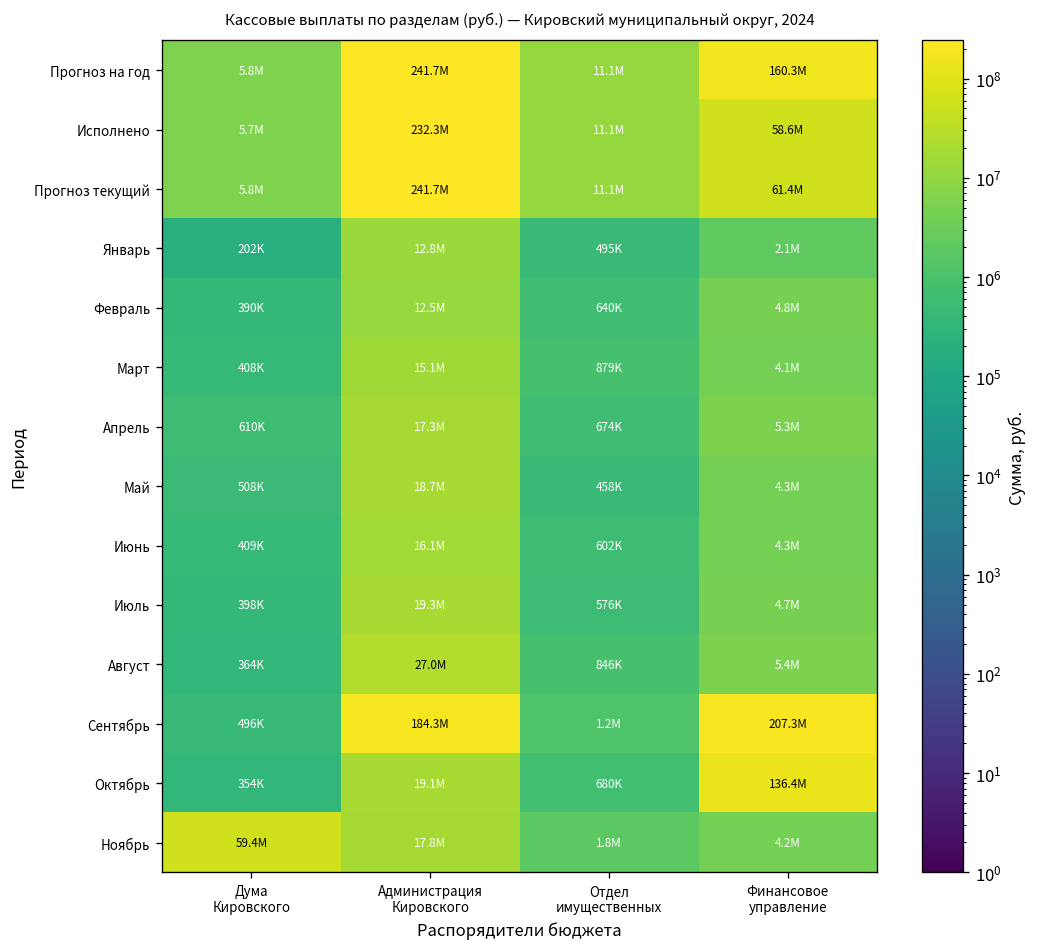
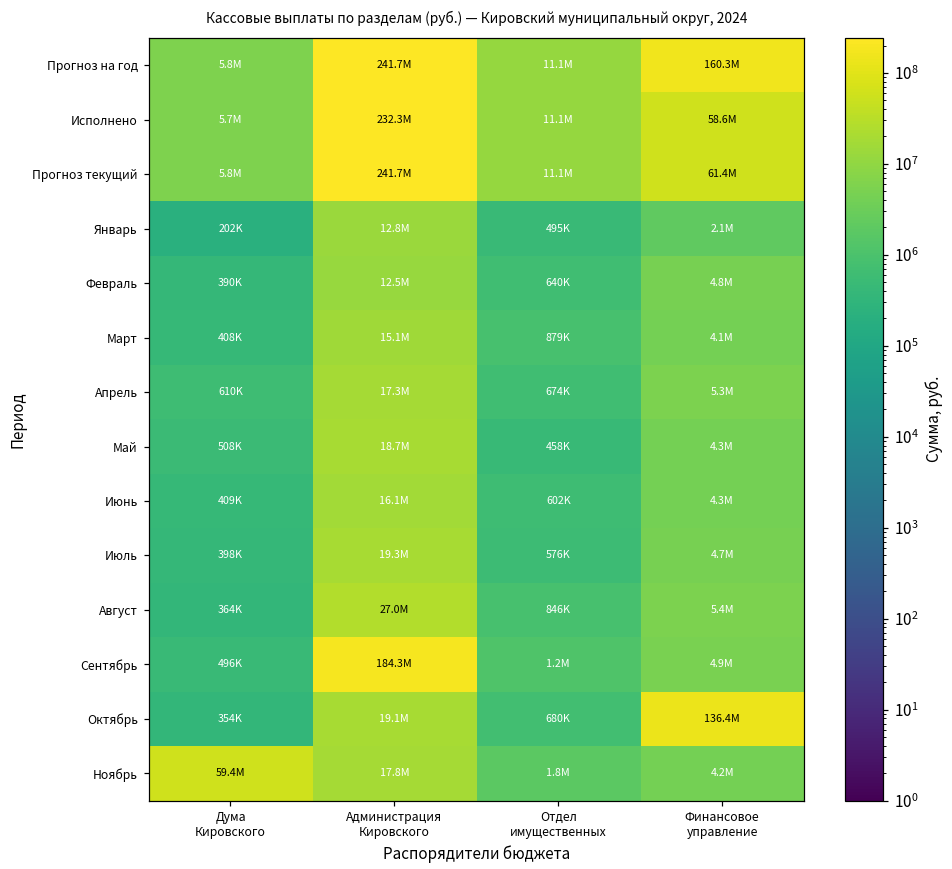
  {
    "Прогноз на год": {
      "Дума Кировского": "5.8M",
      "Администрация Кировского": "241.7M",
      "Отдел имущественных": "11.1M",
      "Финансовое управление": "160.3M"
    },
    "Исполнено": {
      "Дума Кировского": "5.7M",
      "Администрация Кировского": "232.3M",
      "Отдел имущественных": "11.1M",
      "Финансовое управление": "58.6M"
    },
    "Прогноз текущий": {
      "Дума Кировского": "5.8M",
      "Администрация Кировского": "241.7M",
      "Отдел имущественных": "11.1M",
      "Финансовое управление": "61.4M"
    },
    "Январь": {
      "Дума Кировского": "202K",
      "Администрация Кировского": "12.8M",
      "Отдел имущественных": "495K",
      "Финансовое управление": "2.1M"
    },
    "Февраль": {
      "Дума Кировского": "390K",
      "Администрация Кировского": "12.5M",
      "Отдел имущественных": "640K",
      "Финансовое управление": "4.8M"
    },
    "Март": {
      "Дума Кировского": "408K",
      "Администрация Кировского": "15.1M",
      "Отдел имущественных": "879K",
      "Финансовое управление": "4.1M"
    },
    "Апрель": {
      "Дума Кировского": "610K",
      "Администрация Кировского": "17.3M",
      "Отдел имущественных": "674K",
      "Финансовое управление": "5.3M"
    },
    "Май": {
      "Дума Кировского": "508K",
      "Администрация Кировского": "18.7M",
      "Отдел имущественных": "458K",
      "Финансовое управление": "4.3M"
    },
    "Июнь": {
      "Дума Кировского": "409K",
      "Администрация Кировского": "16.1M",
      "Отдел имущественных": "602K",
      "Финансовое управление": "4.3M"
    },
    "Июль": {
      "Дума Кировского": "398K",
      "Администрация Кировского": "19.3M",
      "Отдел имущественных": "576K",
      "Финансовое управление": "4.7M"
    },
    "Август": {
      "Дума Кировского": "364K",
      "Администрация Кировского": "27.0M",
      "Отдел имущественных": "846K",
      "Финансовое управление": "5.4M"
    },
    "Сентябрь": {
      "Дума Кировского": "496K",
      "Администрация Кировского": "184.3M",
      "Отдел имущественных": "1.2M",
-     "Финансовое управление": "207.3M"
+     "Финансовое управление": "4.9M"
    },
    "Октябрь": {
      "Дума Кировского": "354K",
      "Администрация Кировского": "19.1M",
      "Отдел имущественных": "680K",
      "Финансовое управление": "136.4M"
    },
    "Ноябрь": {
      "Дума Кировского": "59.4M",
      "Администрация Кировского": "17.8M",
      "Отдел имущественных": "1.8M",
      "Финансовое управление": "4.2M"
    }
  }
